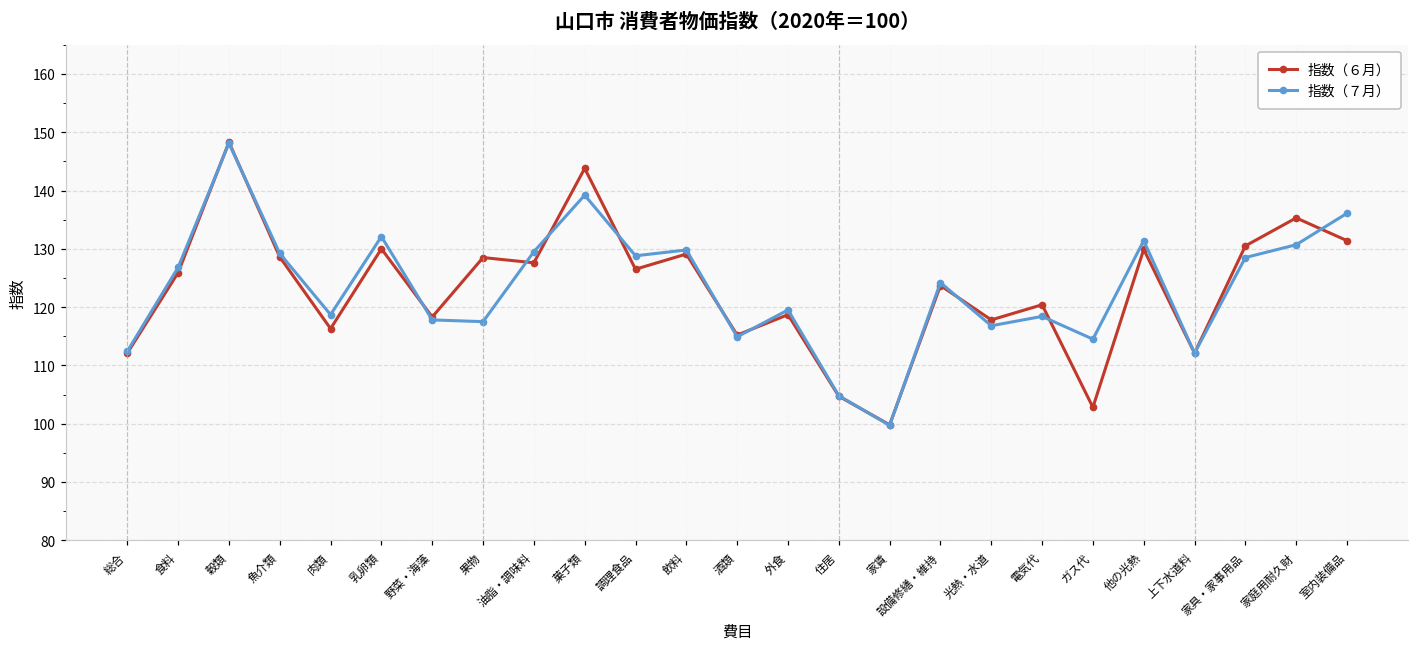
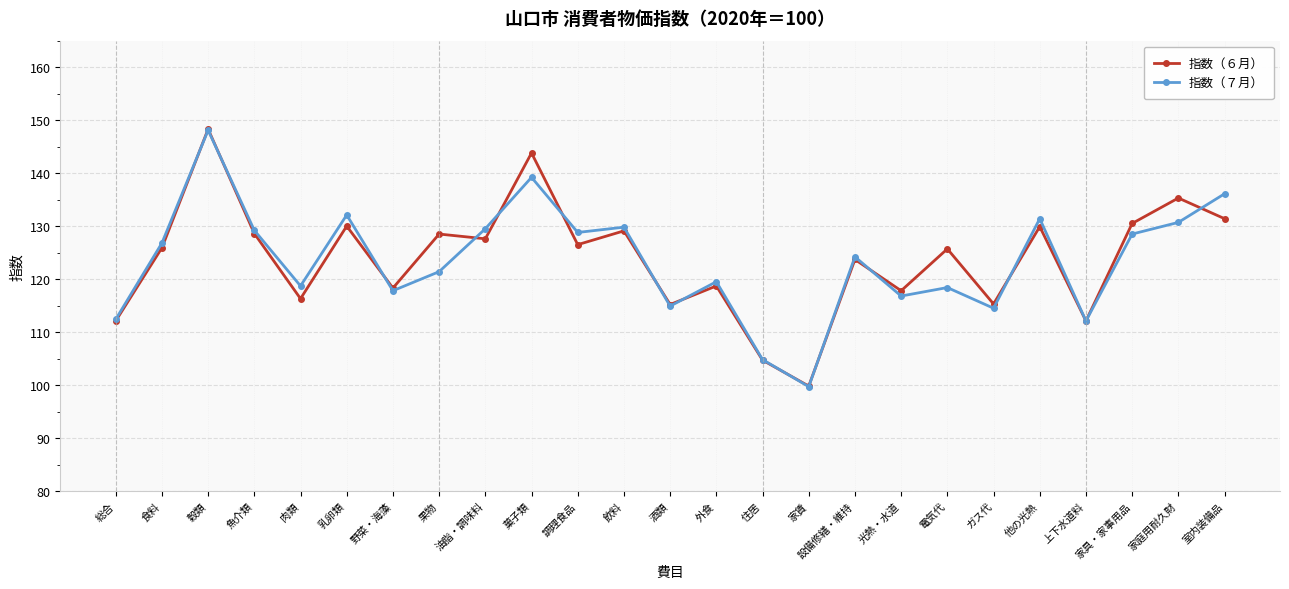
  {
    "指数（６月）": {
      "食料": 126,
      "魚介類": 129,
      "肉類": 116,
      "乳卵類": 130,
      "野菜・海藻": 118,
      "果物": 129,
      "油脂・調味料": 128,
      "菓子類": 144,
      "調理食品": 127,
      "飲料": 129,
      "外食": 119,
      "設備修繕・維持": 124,
      "光熱・水道": 118,
-     "電気代": 120,
-     "ガス代": 103,
+     "電気代": 126,
+     "ガス代": 115,
      "他の光熱": 130,
      "家具・家事用品": 131,
      "家庭用耐久財": 135,
      "室内装備品": 131
    },
    "指数（７月）": {
      "食料": 127,
      "魚介類": 129,
      "肉類": 119,
      "乳卵類": 132,
      "野菜・海藻": 118,
-     "果物": 118,
+     "果物": 121,
      "油脂・調味料": 130,
      "菓子類": 139,
      "調理食品": 129,
      "飲料": 130,
      "外食": 120,
      "設備修繕・維持": 124,
      "光熱・水道": 117,
      "電気代": 118,
      "ガス代": 115,
      "他の光熱": 131,
      "家具・家事用品": 129,
      "家庭用耐久財": 131,
      "室内装備品": 136
    }
  }
